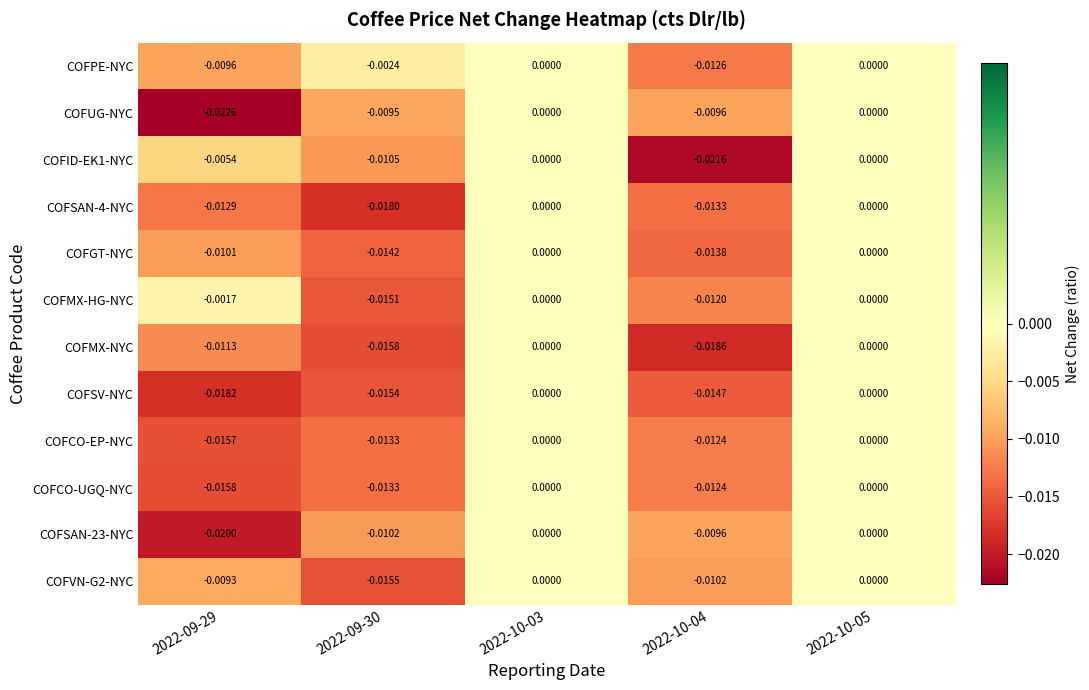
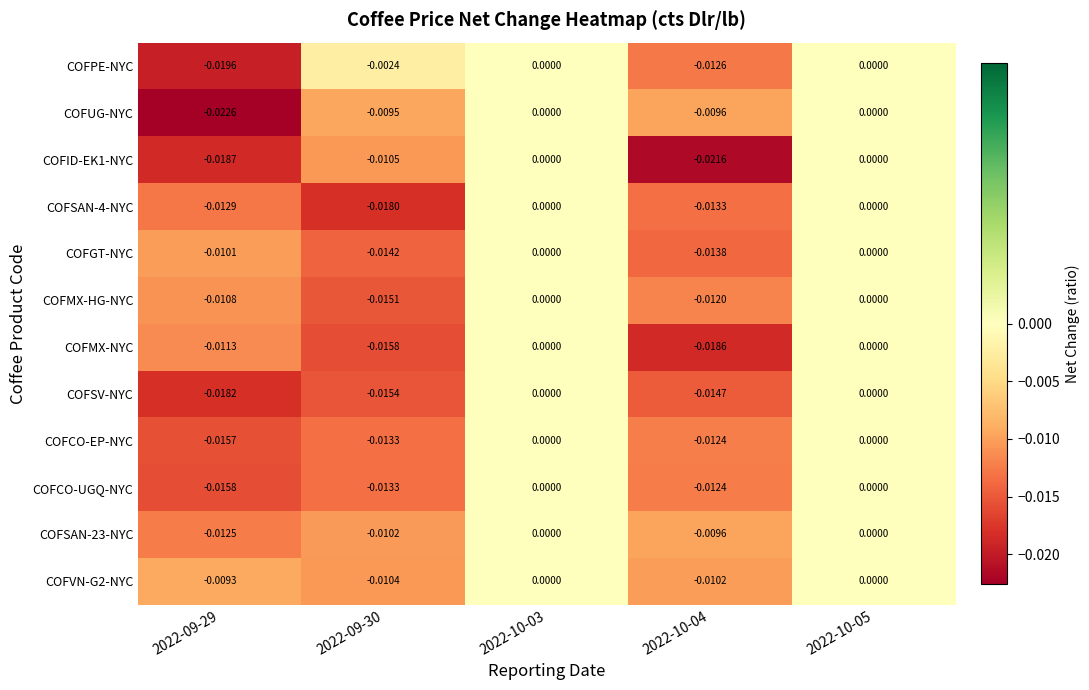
  {
    "COFPE-NYC": {
-     "2022-09-29": -0.0096,
+     "2022-09-29": -0.0196,
      "2022-09-30": -0.0024,
      "2022-10-03": 0.0000,
      "2022-10-04": -0.0126,
      "2022-10-05": 0.0000
    },
    "COFUG-NYC": {
      "2022-09-29": -0.0226,
      "2022-09-30": -0.0095,
      "2022-10-03": 0.0000,
      "2022-10-04": -0.0096,
      "2022-10-05": 0.0000
    },
    "COFID-EK1-NYC": {
-     "2022-09-29": -0.0054,
+     "2022-09-29": -0.0187,
      "2022-09-30": -0.0105,
      "2022-10-03": 0.0000,
      "2022-10-04": -0.0216,
      "2022-10-05": 0.0000
    },
    "COFSAN-4-NYC": {
      "2022-09-29": -0.0129,
      "2022-09-30": -0.0180,
      "2022-10-03": 0.0000,
      "2022-10-04": -0.0133,
      "2022-10-05": 0.0000
    },
    "COFGT-NYC": {
      "2022-09-29": -0.0101,
      "2022-09-30": -0.0142,
      "2022-10-03": 0.0000,
      "2022-10-04": -0.0138,
      "2022-10-05": 0.0000
    },
    "COFMX-HG-NYC": {
-     "2022-09-29": -0.0017,
+     "2022-09-29": -0.0108,
      "2022-09-30": -0.0151,
      "2022-10-03": 0.0000,
      "2022-10-04": -0.0120,
      "2022-10-05": 0.0000
    },
    "COFMX-NYC": {
      "2022-09-29": -0.0113,
      "2022-09-30": -0.0158,
      "2022-10-03": 0.0000,
      "2022-10-04": -0.0186,
      "2022-10-05": 0.0000
    },
    "COFSV-NYC": {
      "2022-09-29": -0.0182,
      "2022-09-30": -0.0154,
      "2022-10-03": 0.0000,
      "2022-10-04": -0.0147,
      "2022-10-05": 0.0000
    },
    "COFCO-EP-NYC": {
      "2022-09-29": -0.0157,
      "2022-09-30": -0.0133,
      "2022-10-03": 0.0000,
      "2022-10-04": -0.0124,
      "2022-10-05": 0.0000
    },
    "COFCO-UGQ-NYC": {
      "2022-09-29": -0.0158,
      "2022-09-30": -0.0133,
      "2022-10-03": 0.0000,
      "2022-10-04": -0.0124,
      "2022-10-05": 0.0000
    },
    "COFSAN-23-NYC": {
-     "2022-09-29": -0.0200,
+     "2022-09-29": -0.0125,
      "2022-09-30": -0.0102,
      "2022-10-03": 0.0000,
      "2022-10-04": -0.0096,
      "2022-10-05": 0.0000
    },
    "COFVN-G2-NYC": {
      "2022-09-29": -0.0093,
-     "2022-09-30": -0.0155,
+     "2022-09-30": -0.0104,
      "2022-10-03": 0.0000,
      "2022-10-04": -0.0102,
      "2022-10-05": 0.0000
    }
  }
